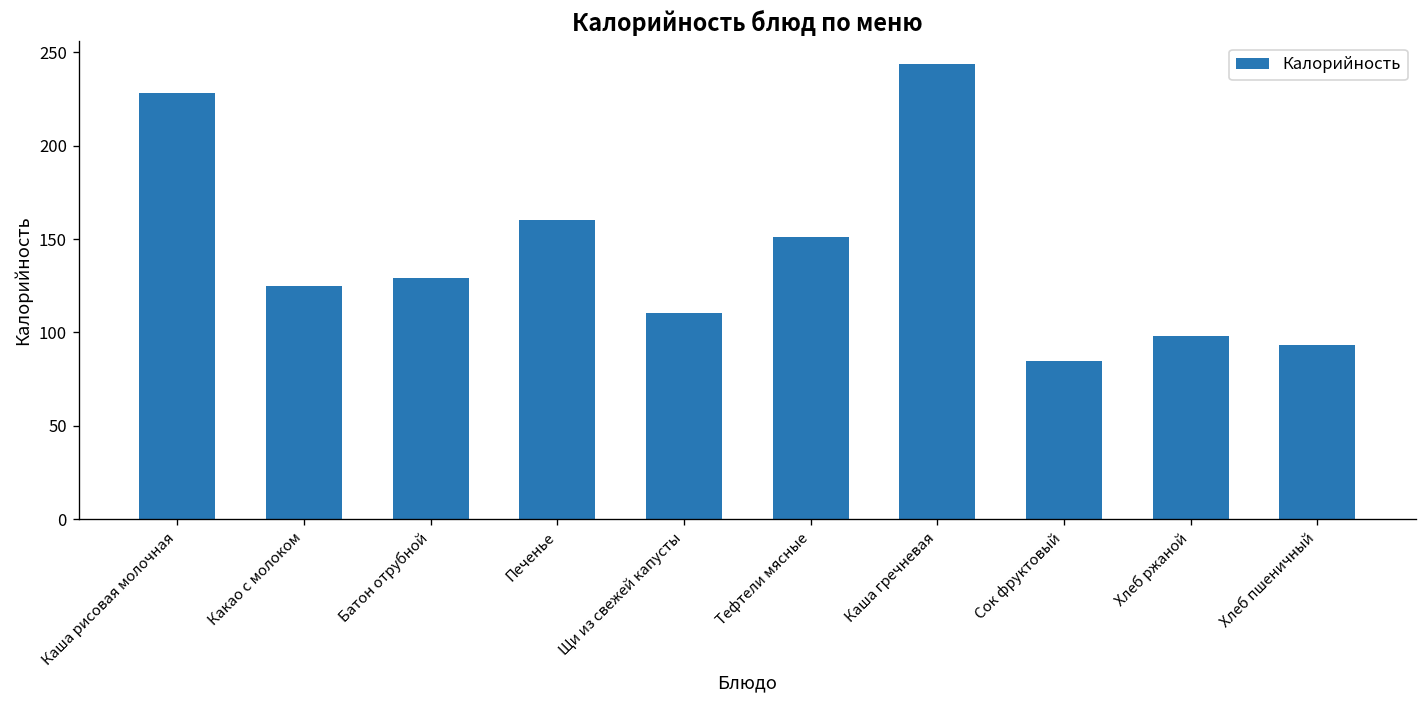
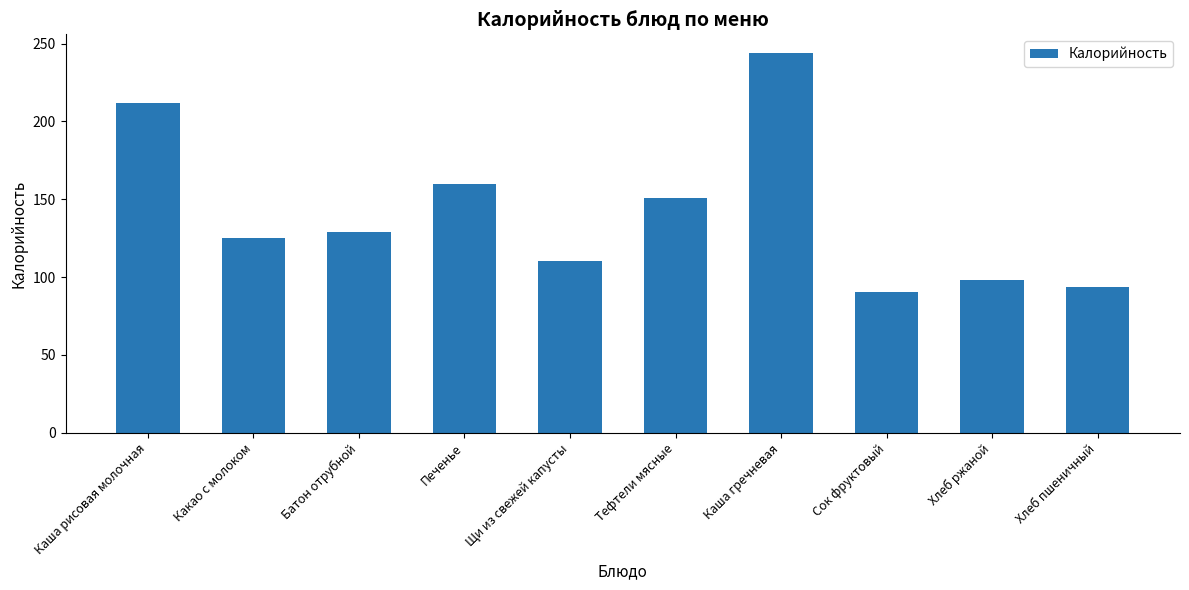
  {
-   "Каша рисовая молочная": 228,
+   "Каша рисовая молочная": 212,
    "Какао с молоком": 125,
    "Батон отрубной": 129,
    "Печенье": 160,
    "Щи из свежей капусты": 110,
    "Тефтели мясные": 151,
    "Каша гречневая": 244,
-   "Сок фруктовый": 85,
+   "Сок фруктовый": 90,
    "Хлеб ржаной": 98,
    "Хлеб пшеничный": 94
  }
